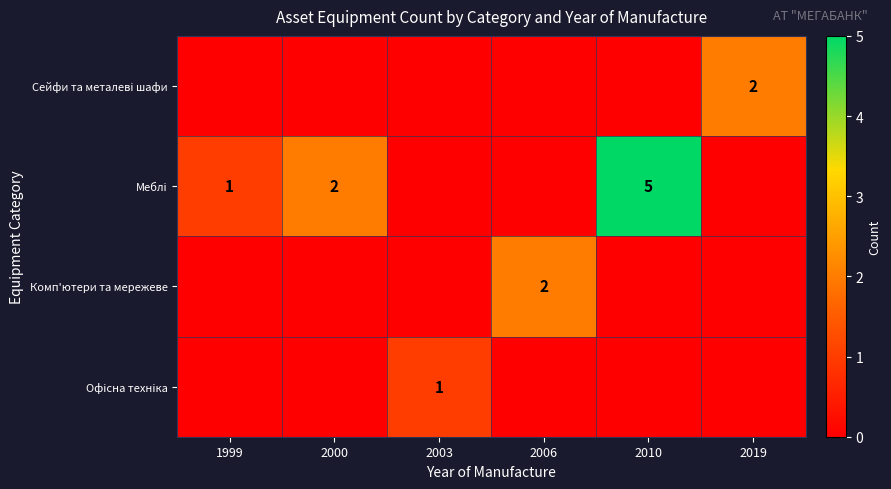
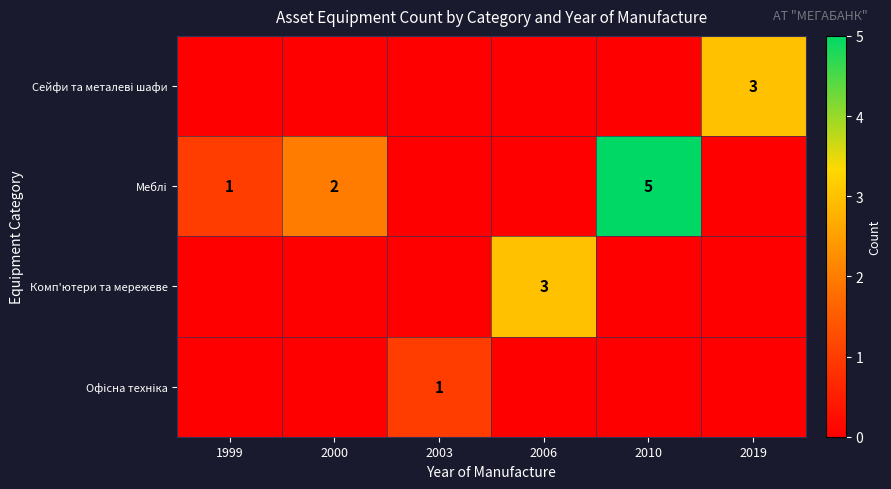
  {
    "Сейфи та металеві шафи": {
-     "2019": 2
+     "2019": 3
    },
    "Меблі": {
      "1999": 1,
      "2000": 2,
      "2010": 5
    },
    "Комп'ютери та мережеве": {
-     "2006": 2
+     "2006": 3
    },
    "Офісна техніка": {
      "2003": 1
    }
  }
